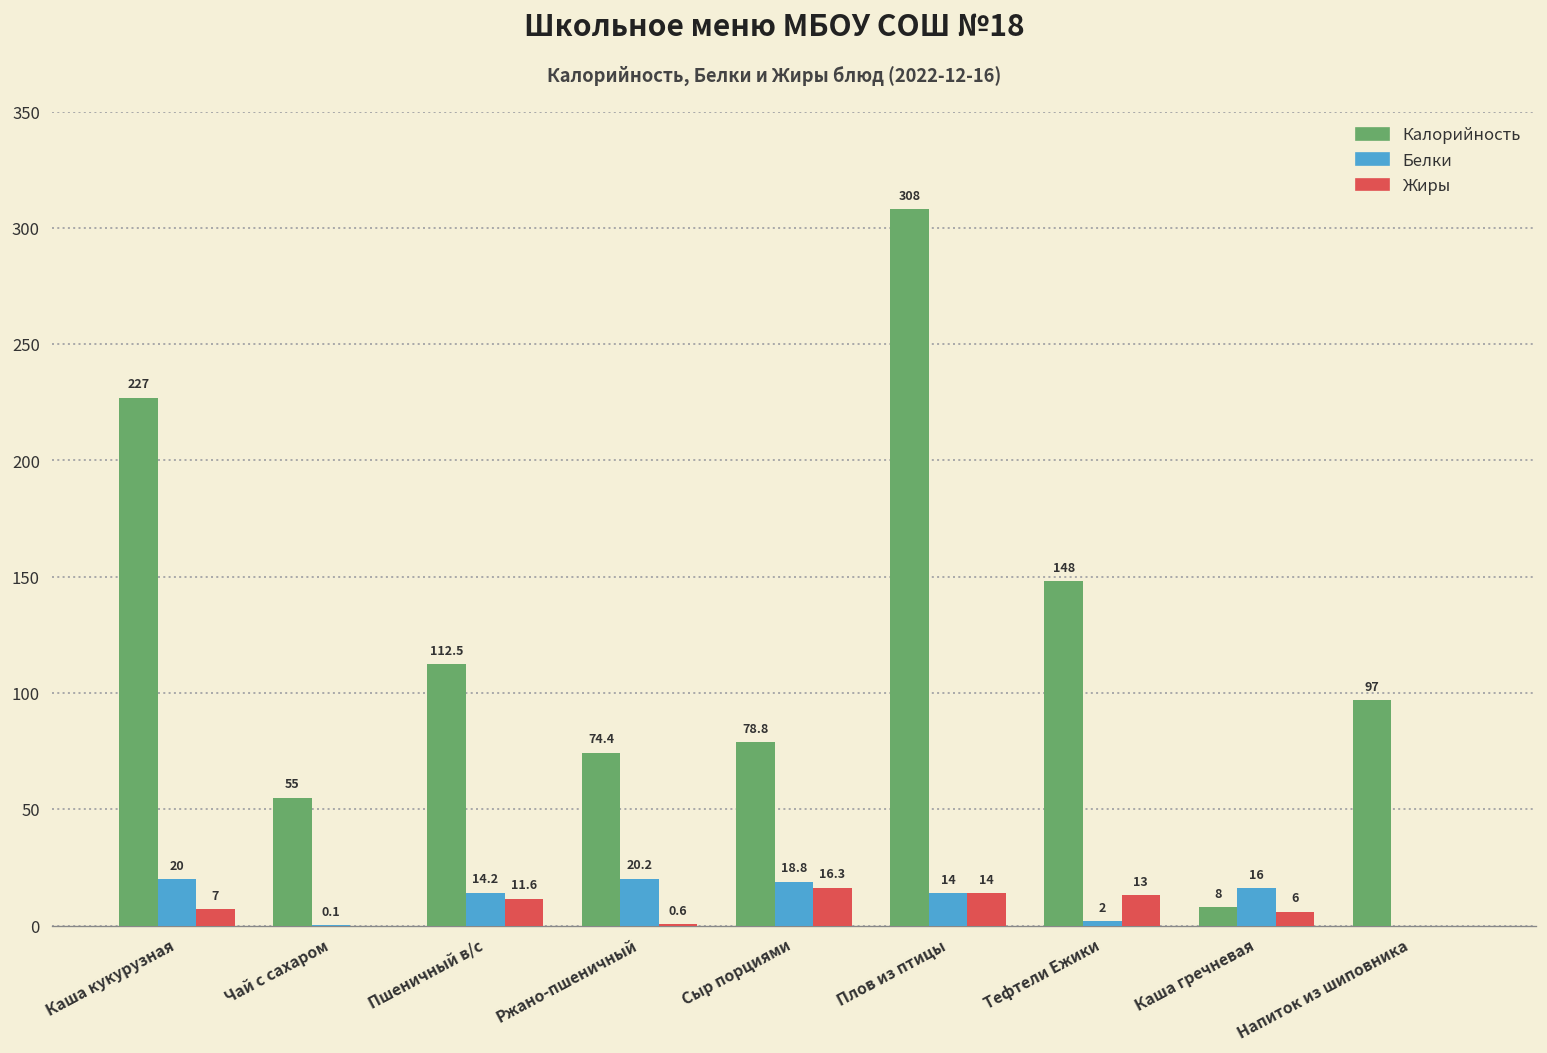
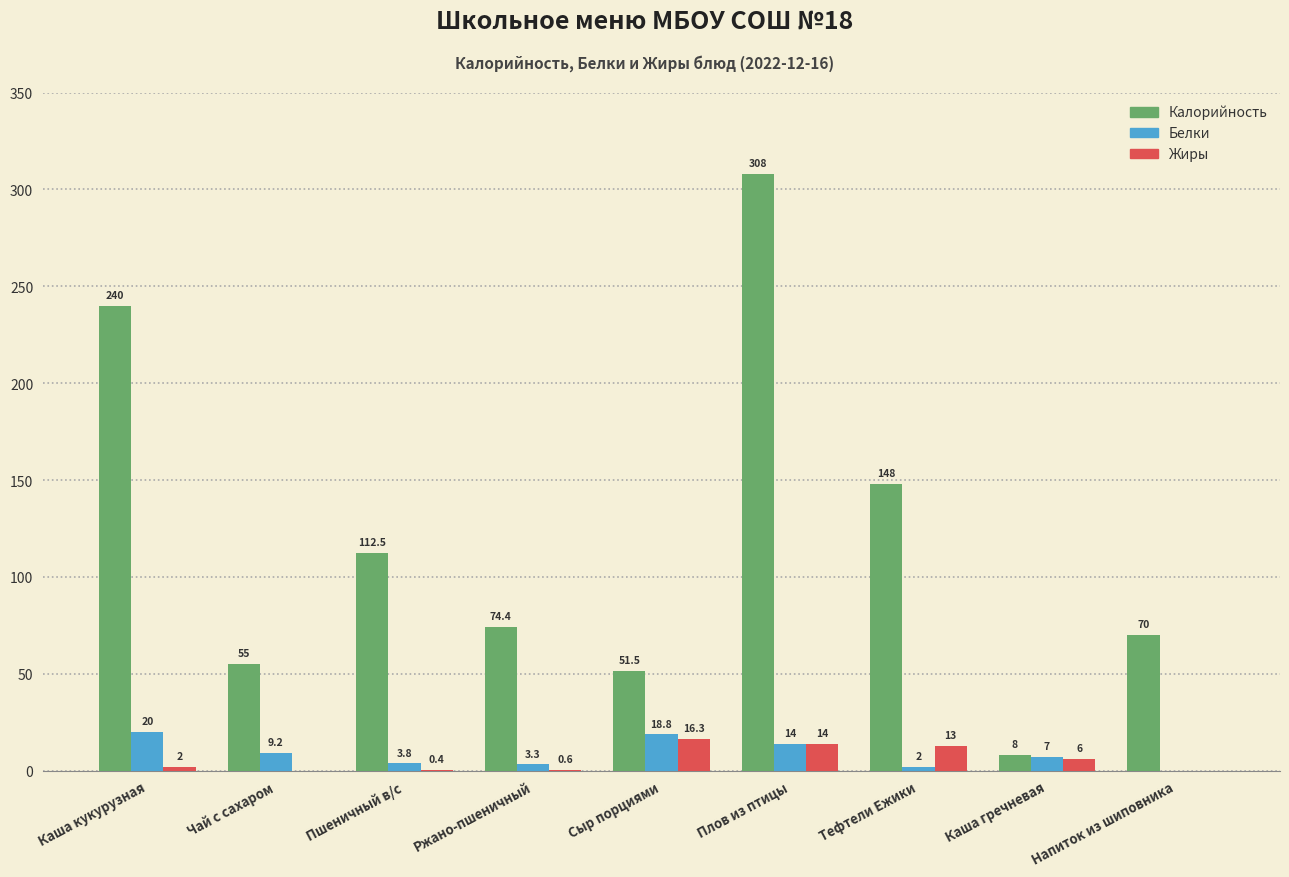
  {
    "Калорийность": {
-     "Каша кукурузная": 227,
+     "Каша кукурузная": 240,
      "Чай с сахаром": 55,
      "Пшеничный в/с": 112.5,
      "Ржано-пшеничный": 74.4,
-     "Сыр порциями": 78.8,
+     "Сыр порциями": 51.5,
      "Плов из птицы": 308,
      "Тефтели Ежики": 148,
      "Каша гречневая": 8,
-     "Напиток из шиповника": 97
+     "Напиток из шиповника": 70
    },
    "Белки": {
      "Каша кукурузная": 20,
-     "Чай с сахаром": 0.1,
-     "Пшеничный в/с": 14.2,
-     "Ржано-пшеничный": 20.2,
+     "Чай с сахаром": 9.2,
+     "Пшеничный в/с": 3.8,
+     "Ржано-пшеничный": 3.3,
      "Сыр порциями": 18.8,
      "Плов из птицы": 14,
      "Тефтели Ежики": 2,
-     "Каша гречневая": 16
+     "Каша гречневая": 7
    },
    "Жиры": {
-     "Каша кукурузная": 7,
-     "Пшеничный в/с": 11.6,
+     "Каша кукурузная": 2,
+     "Пшеничный в/с": 0.4,
      "Ржано-пшеничный": 0.6,
      "Сыр порциями": 16.3,
      "Плов из птицы": 14,
      "Тефтели Ежики": 13,
      "Каша гречневая": 6
    }
  }
